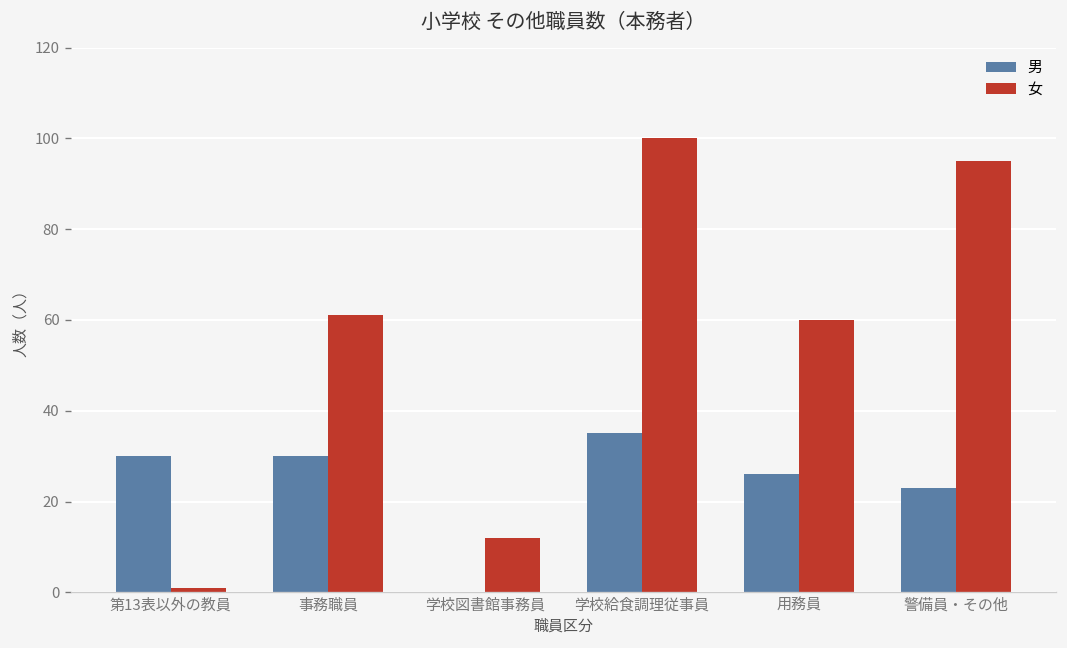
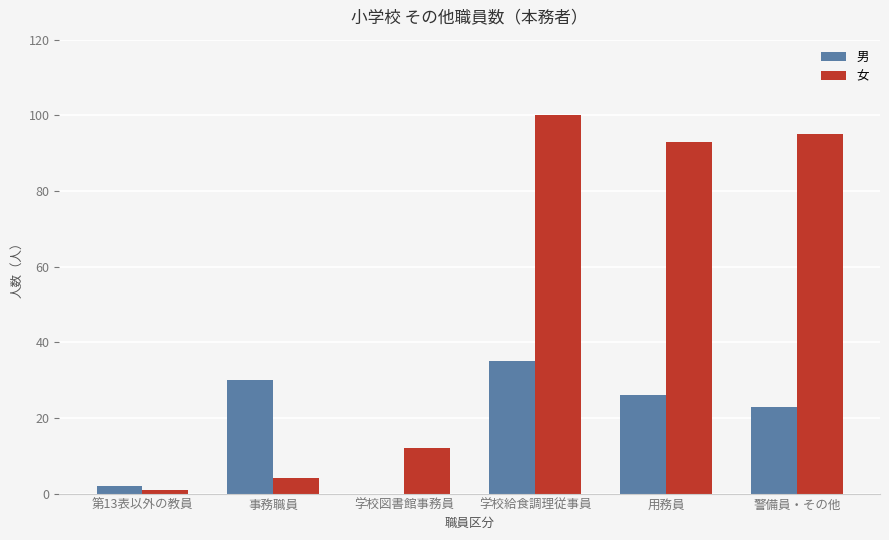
  {
    "男": {
-     "第13表以外の教員": 30,
+     "第13表以外の教員": 2,
      "事務職員": 30,
      "学校図書館事務員": 0,
      "学校給食調理従事員": 35,
      "用務員": 26,
      "警備員・その他": 23
    },
    "女": {
      "第13表以外の教員": 1,
-     "事務職員": 61,
+     "事務職員": 4,
      "学校図書館事務員": 12,
      "学校給食調理従事員": 100,
-     "用務員": 60,
+     "用務員": 93,
      "警備員・その他": 95
    }
  }
